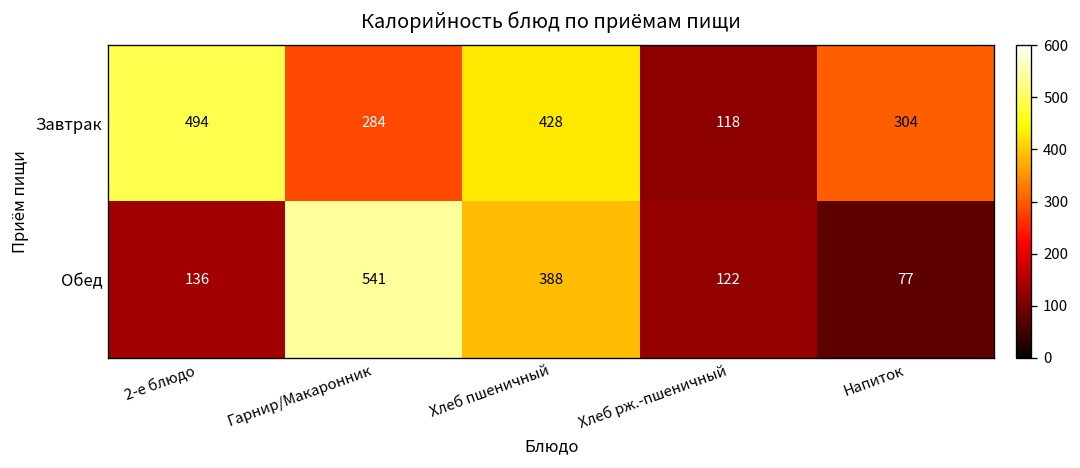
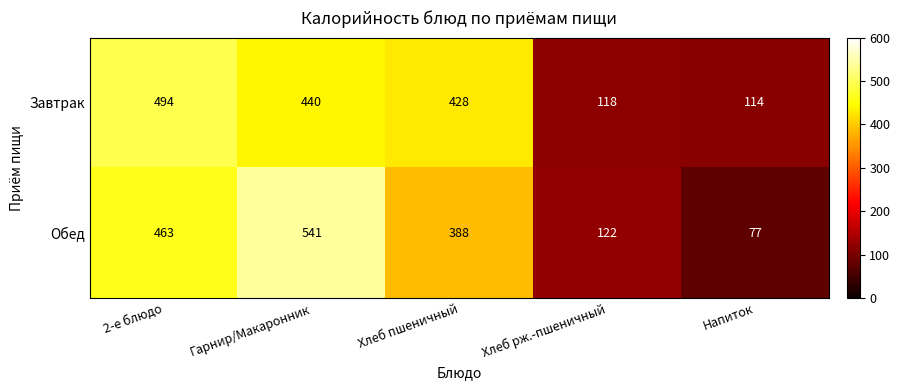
  {
    "Завтрак": {
      "2-е блюдо": 494,
-     "Гарнир/Макаронник": 284,
+     "Гарнир/Макаронник": 440,
      "Хлеб пшеничный": 428,
      "Хлеб рж.-пшеничный": 118,
-     "Напиток": 304
+     "Напиток": 114
    },
    "Обед": {
-     "2-е блюдо": 136,
+     "2-е блюдо": 463,
      "Гарнир/Макаронник": 541,
      "Хлеб пшеничный": 388,
      "Хлеб рж.-пшеничный": 122,
      "Напиток": 77
    }
  }
